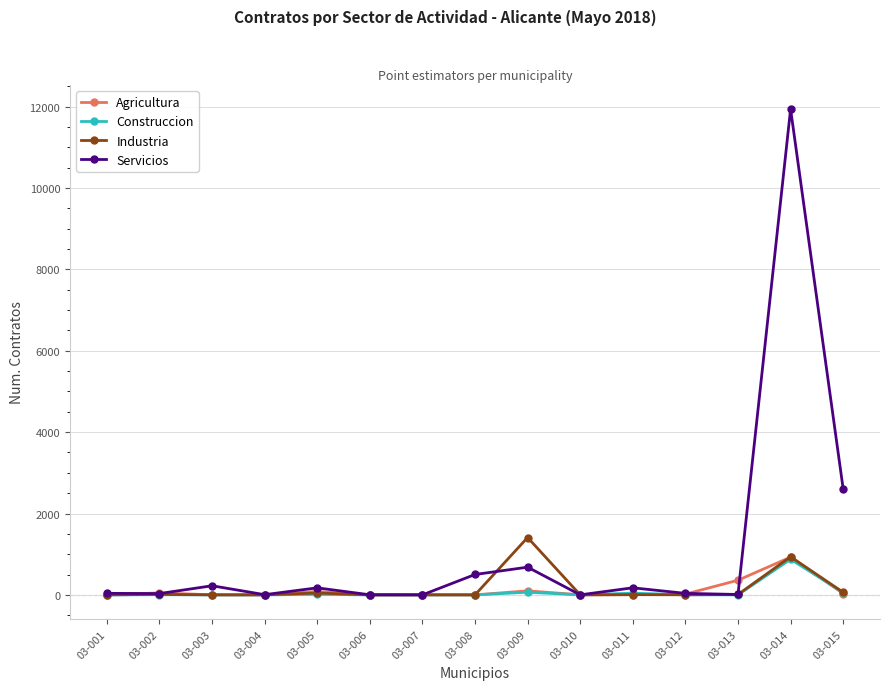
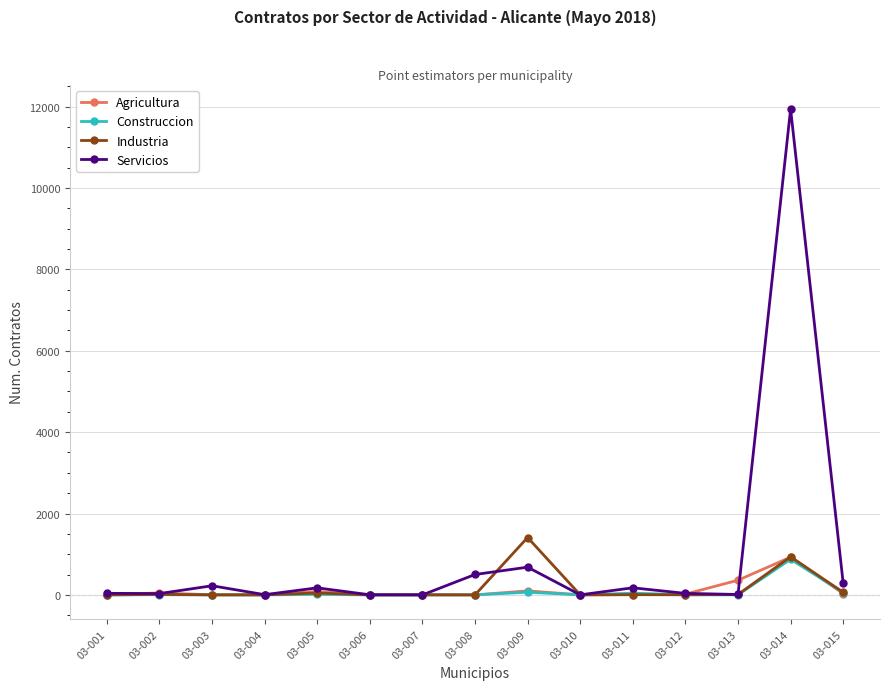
  {
    "Agricultura": {
      "03-013": 400
    },
    "Industria": {
      "03-009": 1400
    },
    "Servicios": {
      "03-003": 200,
      "03-005": 200,
      "03-008": 500,
      "03-009": 700,
      "03-011": 200,
      "03-014": 11900,
-     "03-015": 2600
+     "03-015": 300
    }
  }
